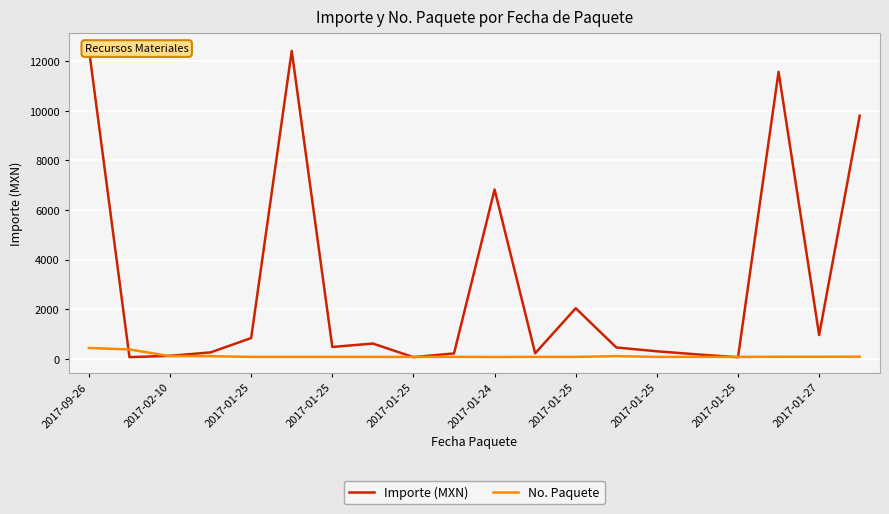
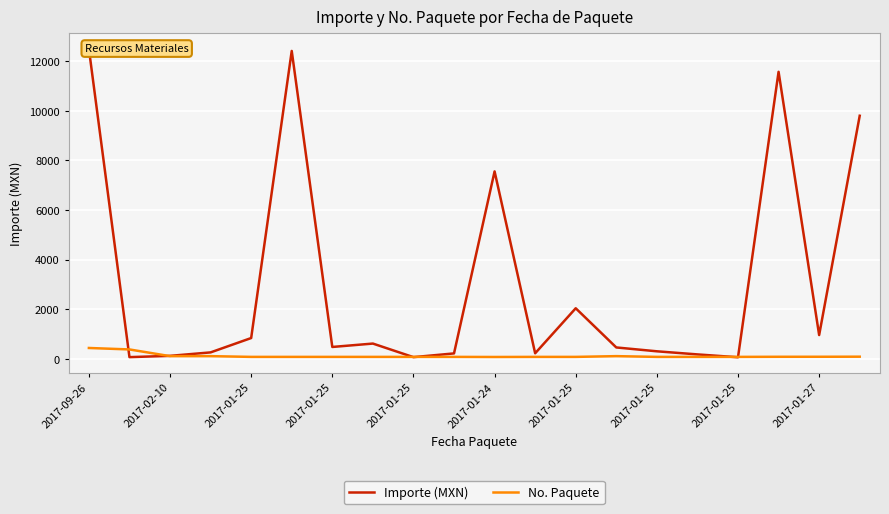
  {
    "Importe (MXN)": {
-     "2017-01-24": 6800
+     "2017-01-24": 7600
    },
    "No. Paquete": {
      "2017-09-26": 400,
      "2017-01-24": 100
    }
  }
